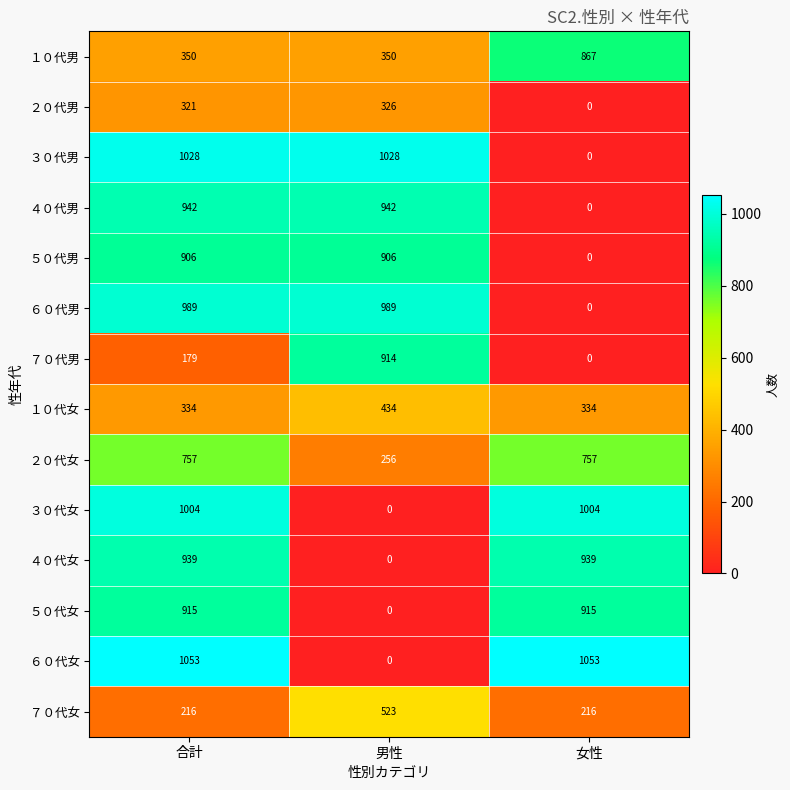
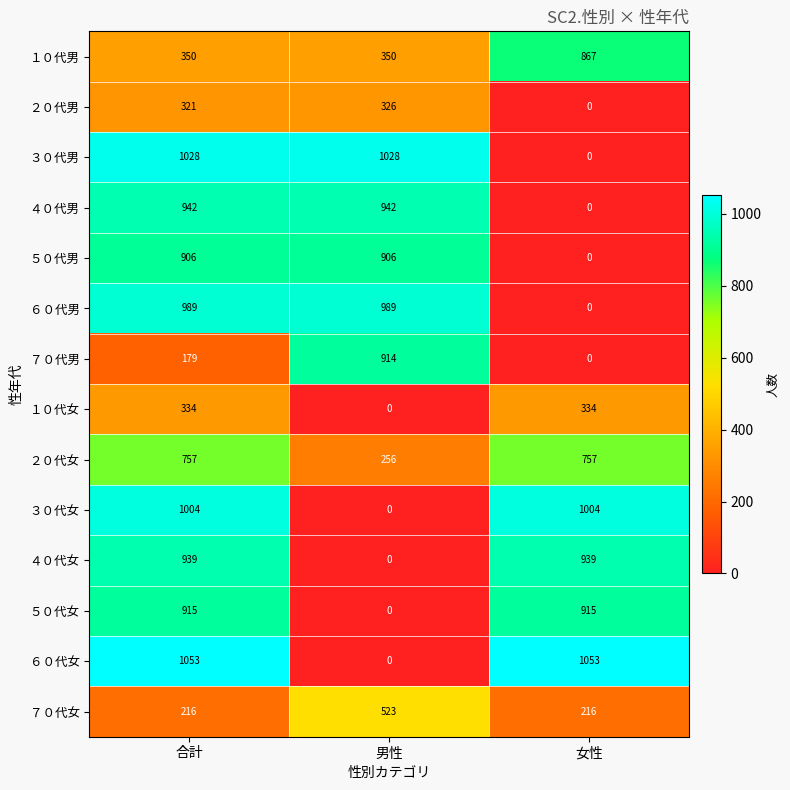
  {
    "１０代男": {
      "合計": 350,
      "男性": 350,
      "女性": 867
    },
    "２０代男": {
      "合計": 321,
      "男性": 326,
      "女性": 0
    },
    "３０代男": {
      "合計": 1028,
      "男性": 1028,
      "女性": 0
    },
    "４０代男": {
      "合計": 942,
      "男性": 942,
      "女性": 0
    },
    "５０代男": {
      "合計": 906,
      "男性": 906,
      "女性": 0
    },
    "６０代男": {
      "合計": 989,
      "男性": 989,
      "女性": 0
    },
    "７０代男": {
      "合計": 179,
      "男性": 914,
      "女性": 0
    },
    "１０代女": {
      "合計": 334,
-     "男性": 434,
+     "男性": 0,
      "女性": 334
    },
    "２０代女": {
      "合計": 757,
      "男性": 256,
      "女性": 757
    },
    "３０代女": {
      "合計": 1004,
      "男性": 0,
      "女性": 1004
    },
    "４０代女": {
      "合計": 939,
      "男性": 0,
      "女性": 939
    },
    "５０代女": {
      "合計": 915,
      "男性": 0,
      "女性": 915
    },
    "６０代女": {
      "合計": 1053,
      "男性": 0,
      "女性": 1053
    },
    "７０代女": {
      "合計": 216,
      "男性": 523,
      "女性": 216
    }
  }
